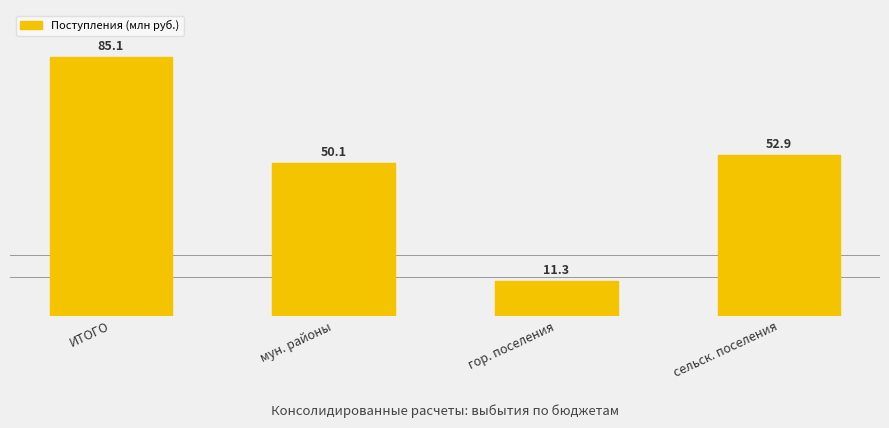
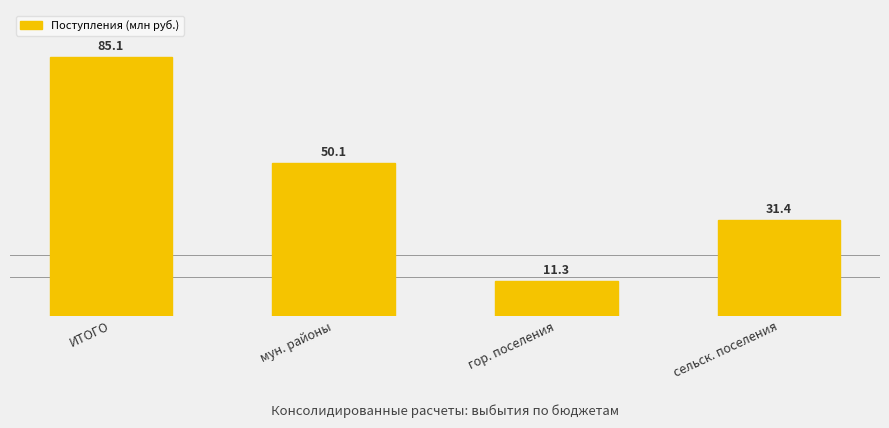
  {
-   "сельск. поселения": 52.9
+   "сельск. поселения": 31.4
  }
